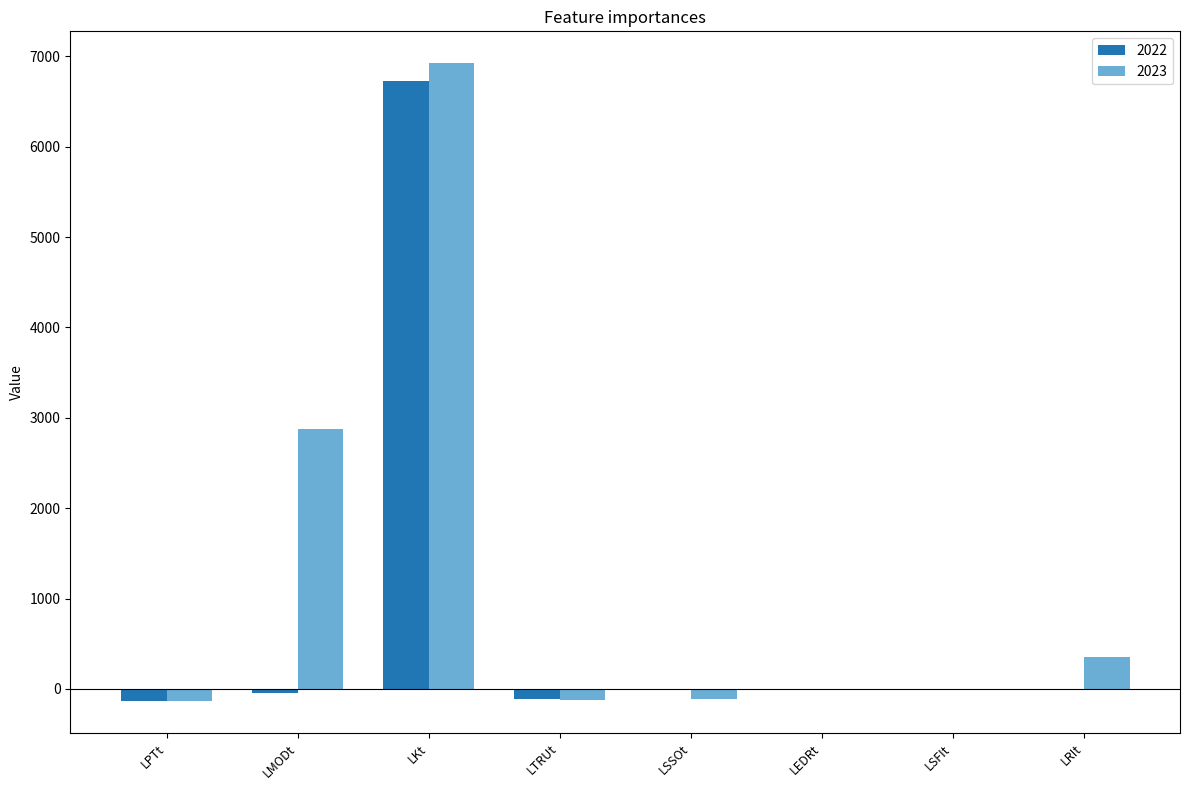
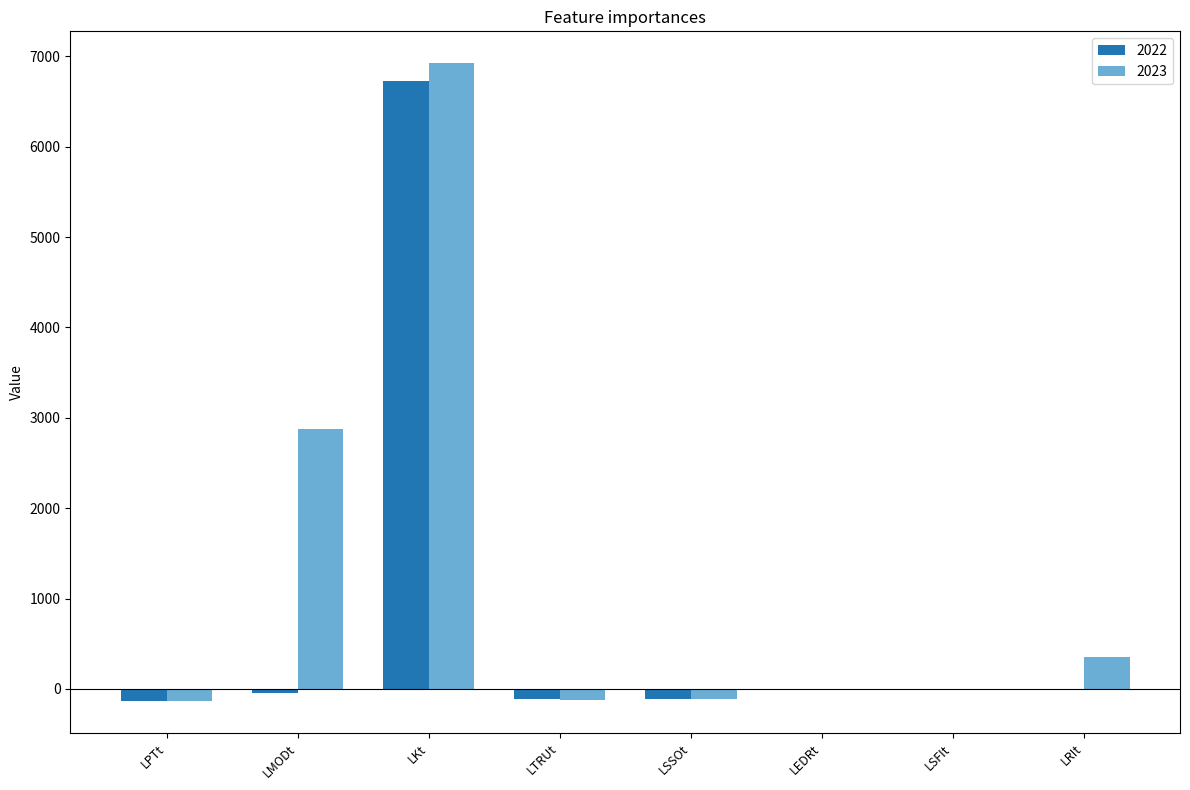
  {
    "2022": {
      "LPTt": -100,
      "LMODt": 0,
      "LKt": 6700,
      "LTRUt": -100,
-     "LSSOt": 0,
+     "LSSOt": -100,
      "LEDRt": 0,
      "LSFIt": 0
    },
    "2023": {
      "LPTt": -100,
      "LMODt": 2900,
      "LKt": 6900,
      "LTRUt": -100,
      "LSSOt": -100,
      "LEDRt": 0,
      "LSFIt": 0,
      "LRIt": 400
    }
  }
